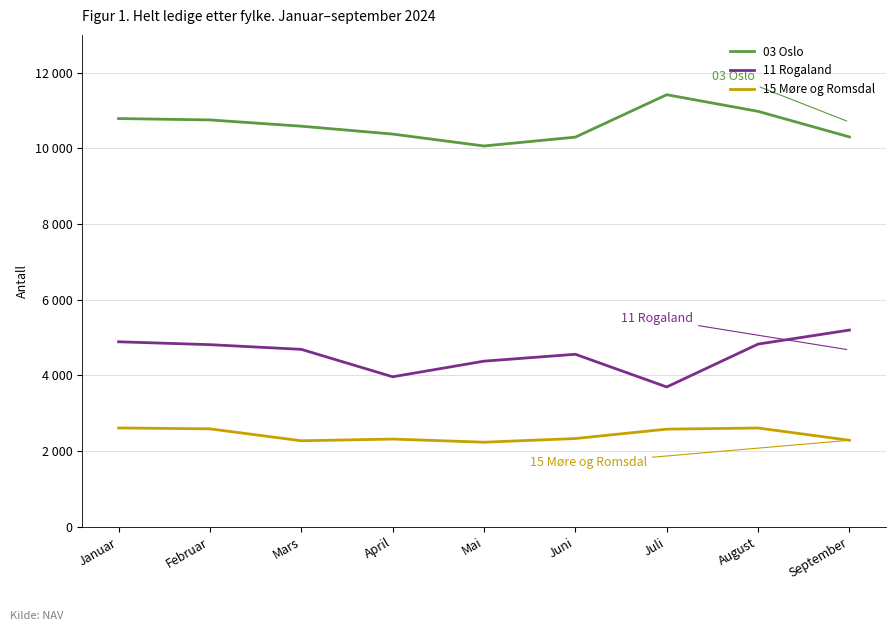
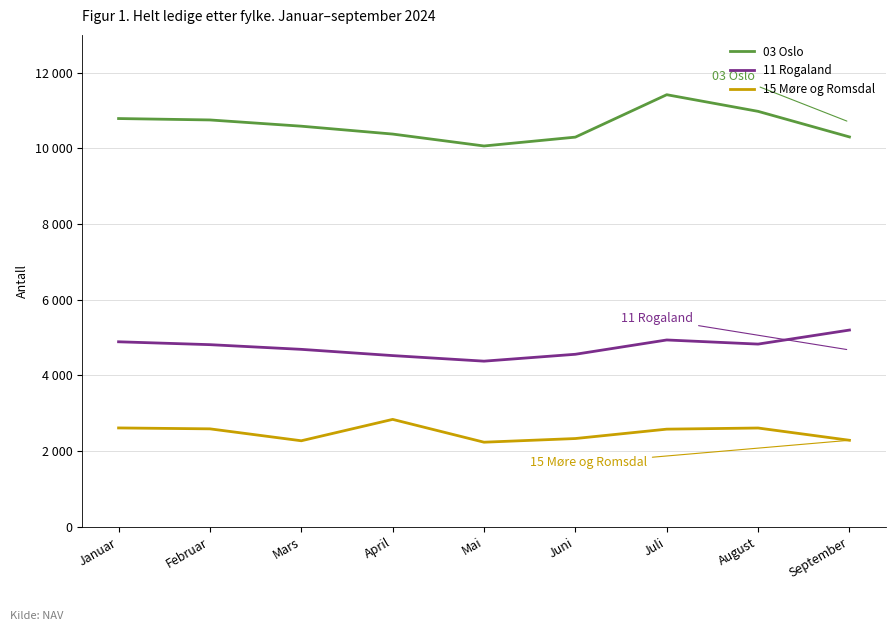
  {
    "03 Oslo": {
      "Januar": 10800,
      "Februar": 10800,
      "Mars": 10600,
      "April": 10400,
      "Mai": 10100,
      "Juni": 10300,
      "Juli": 11400,
      "September": 10300
    },
    "11 Rogaland": {
      "Januar": 4900,
      "Februar": 4800,
      "Mars": 4700,
-     "April": 4000,
+     "April": 4500,
      "Mai": 4400,
      "Juni": 4600,
-     "Juli": 3700,
+     "Juli": 4900,
      "September": 5200
    },
    "15 Møre og Romsdal": {
      "Januar": 2600,
      "Februar": 2600,
      "Mars": 2300,
-     "April": 2300,
+     "April": 2800,
      "Mai": 2200,
      "Juli": 2600,
      "August": 2600,
      "September": 2300
    }
  }
